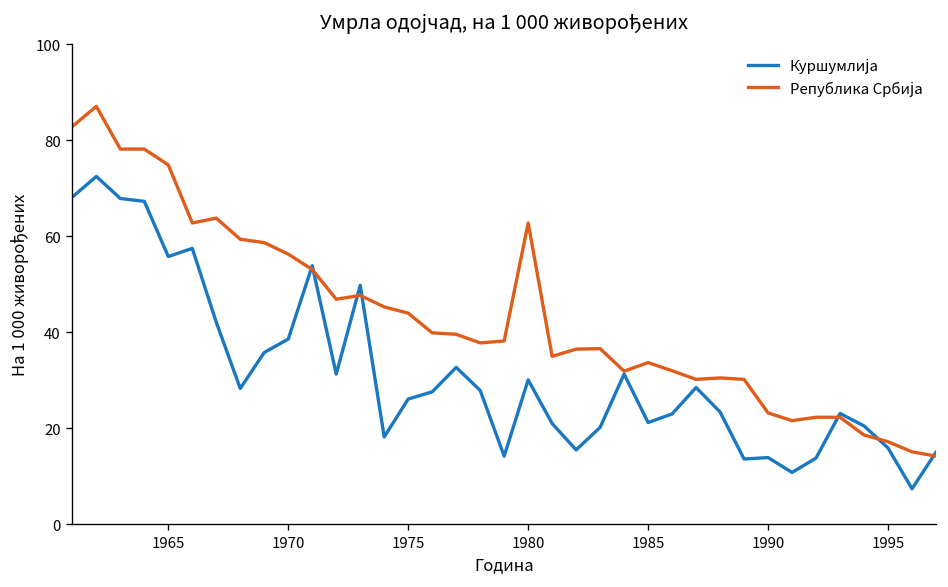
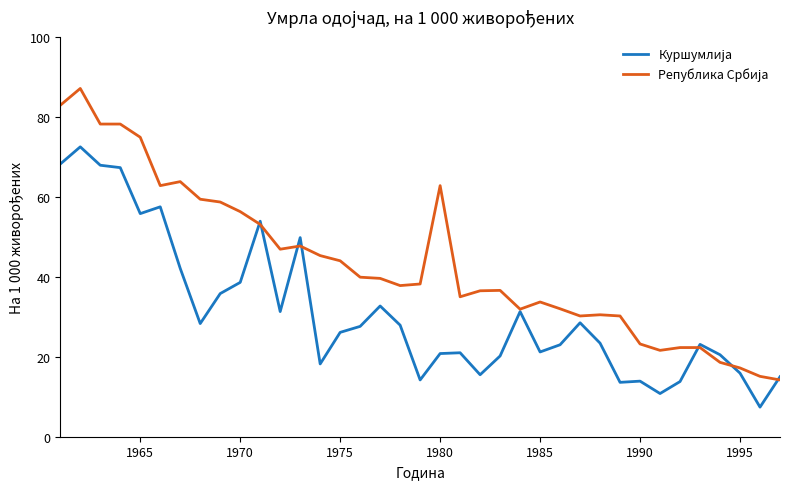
  {
    "Куршумлија": {
      "1965": 56,
      "1970": 39,
      "1975": 26,
-     "1980": 30,
+     "1980": 21,
      "1985": 21,
      "1990": 14,
      "1995": 16
    },
    "Република Србија": {
      "1965": 75,
      "1970": 56,
      "1975": 44,
      "1980": 63,
      "1985": 34,
      "1990": 23,
      "1995": 17
    }
  }
